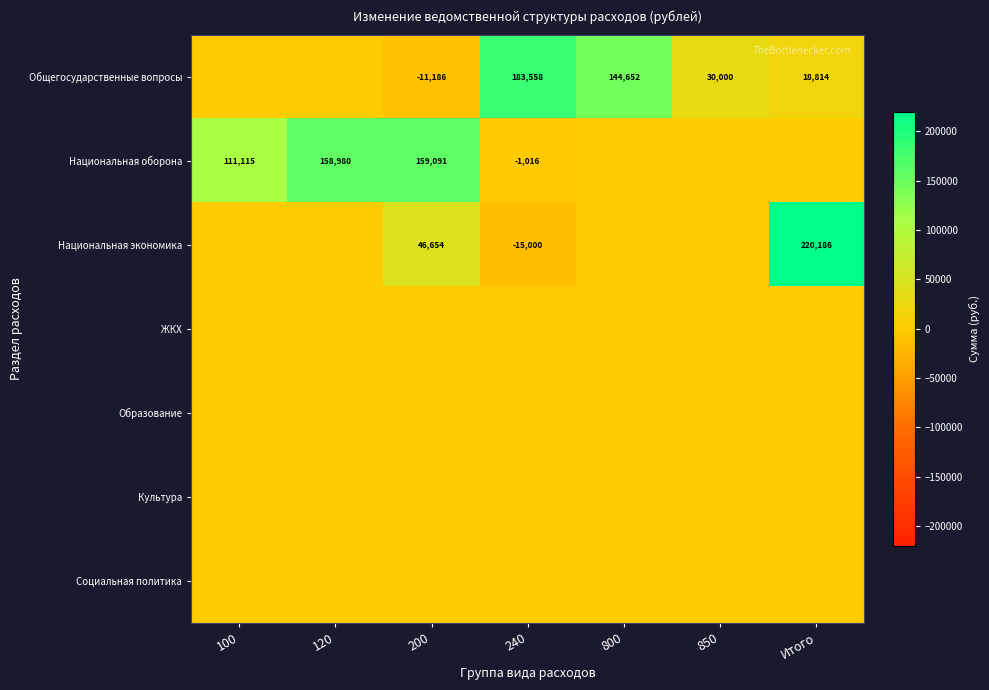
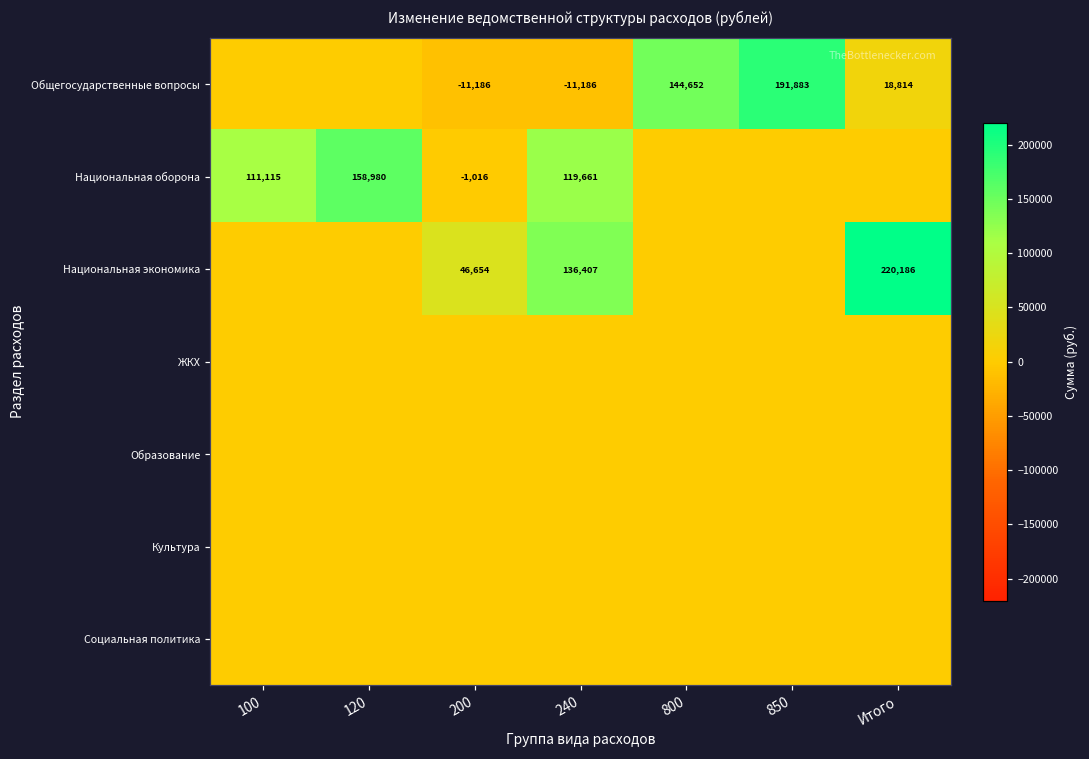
  {
    "Общегосударственные вопросы": {
      "200": "-11,186",
-     "240": "183,558",
+     "240": "-11,186",
      "800": "144,652",
-     "850": "30,000"
+     "850": "191,883"
    },
    "Национальная оборона": {
      "100": "111,115",
      "120": "158,980",
-     "200": "159,091",
-     "240": "-1,016"
+     "200": "-1,016",
+     "240": "119,661"
    },
    "Национальная экономика": {
      "200": "46,654",
-     "240": "-15,000",
+     "240": "136,407",
      "Итого": "220,186"
    }
  }
